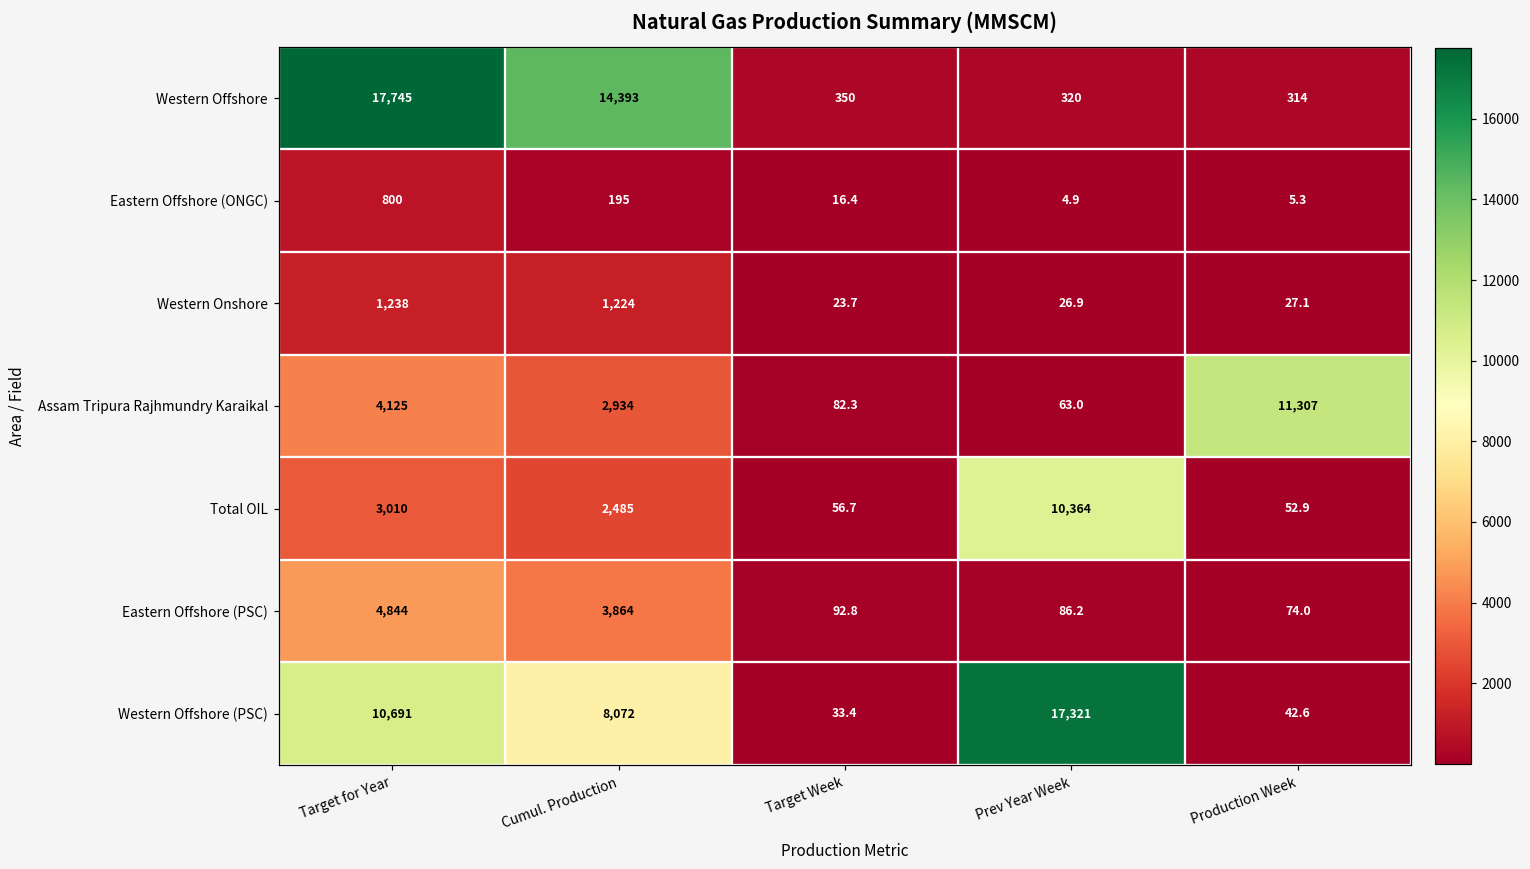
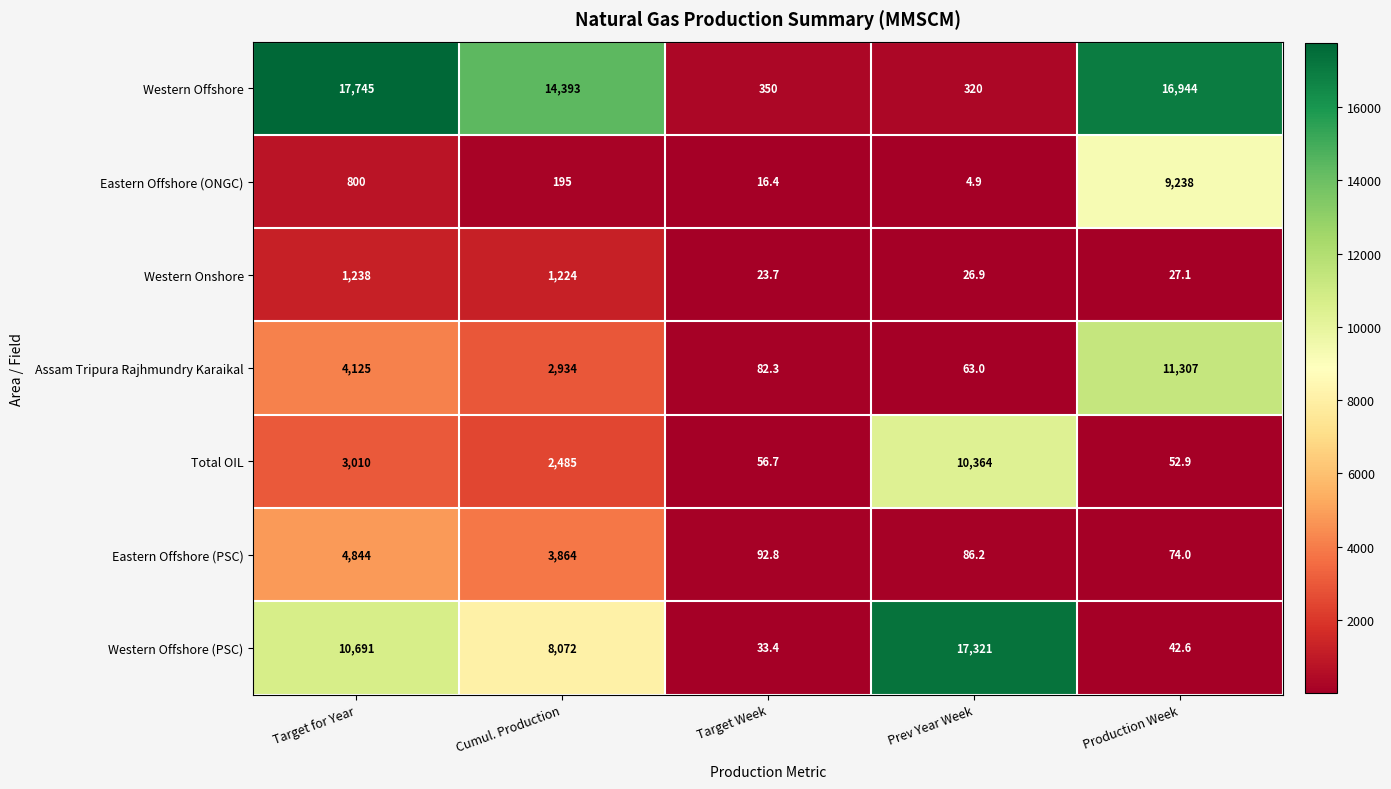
  {
    "Western Offshore": {
      "Target for Year": "17,745",
      "Cumul. Production": "14,393",
      "Target Week": "350",
      "Prev Year Week": "320",
-     "Production Week": "314"
+     "Production Week": "16,944"
    },
    "Eastern Offshore (ONGC)": {
      "Target for Year": "800",
      "Cumul. Production": "195",
      "Target Week": "16.4",
      "Prev Year Week": "4.9",
-     "Production Week": "5.3"
+     "Production Week": "9,238"
    },
    "Western Onshore": {
      "Target for Year": "1,238",
      "Cumul. Production": "1,224",
      "Target Week": "23.7",
      "Prev Year Week": "26.9",
      "Production Week": "27.1"
    },
    "Assam Tripura Rajhmundry Karaikal": {
      "Target for Year": "4,125",
      "Cumul. Production": "2,934",
      "Target Week": "82.3",
      "Prev Year Week": "63.0",
      "Production Week": "11,307"
    },
    "Total OIL": {
      "Target for Year": "3,010",
      "Cumul. Production": "2,485",
      "Target Week": "56.7",
      "Prev Year Week": "10,364",
      "Production Week": "52.9"
    },
    "Eastern Offshore (PSC)": {
      "Target for Year": "4,844",
      "Cumul. Production": "3,864",
      "Target Week": "92.8",
      "Prev Year Week": "86.2",
      "Production Week": "74.0"
    },
    "Western Offshore (PSC)": {
      "Target for Year": "10,691",
      "Cumul. Production": "8,072",
      "Target Week": "33.4",
      "Prev Year Week": "17,321",
      "Production Week": "42.6"
    }
  }
